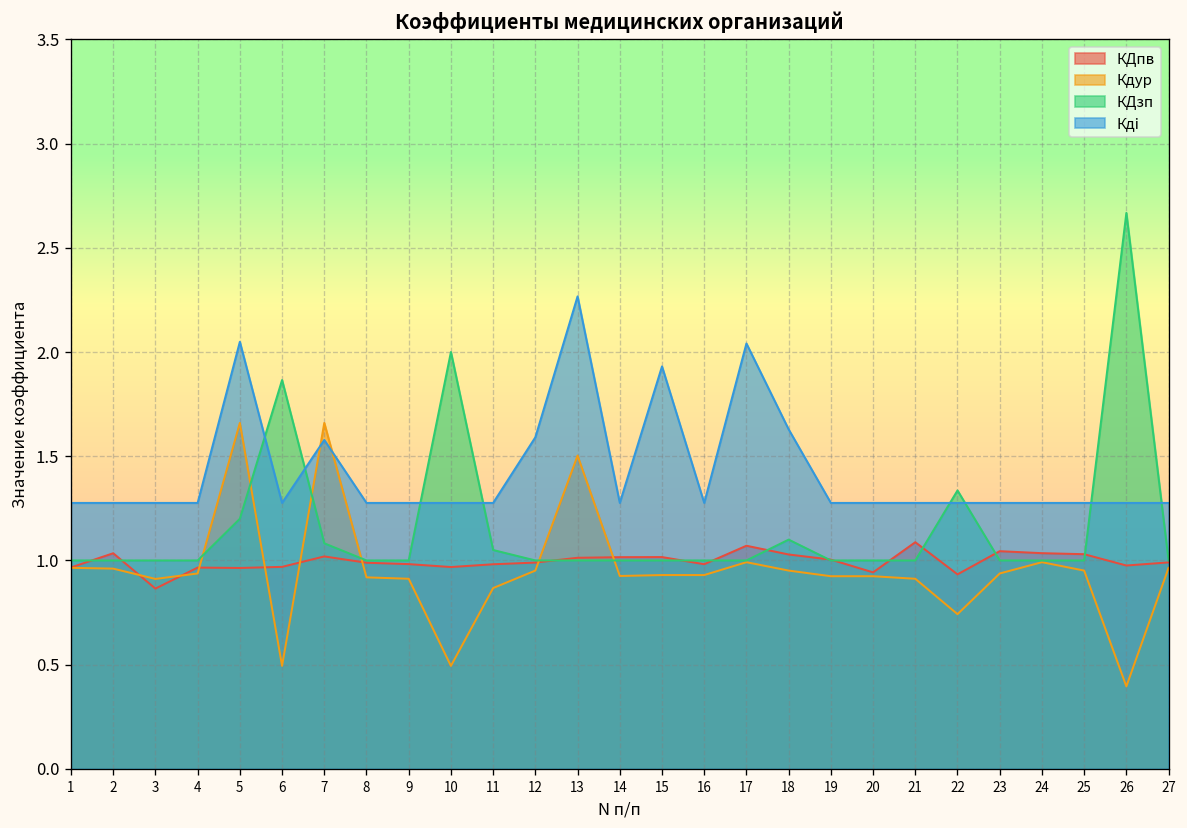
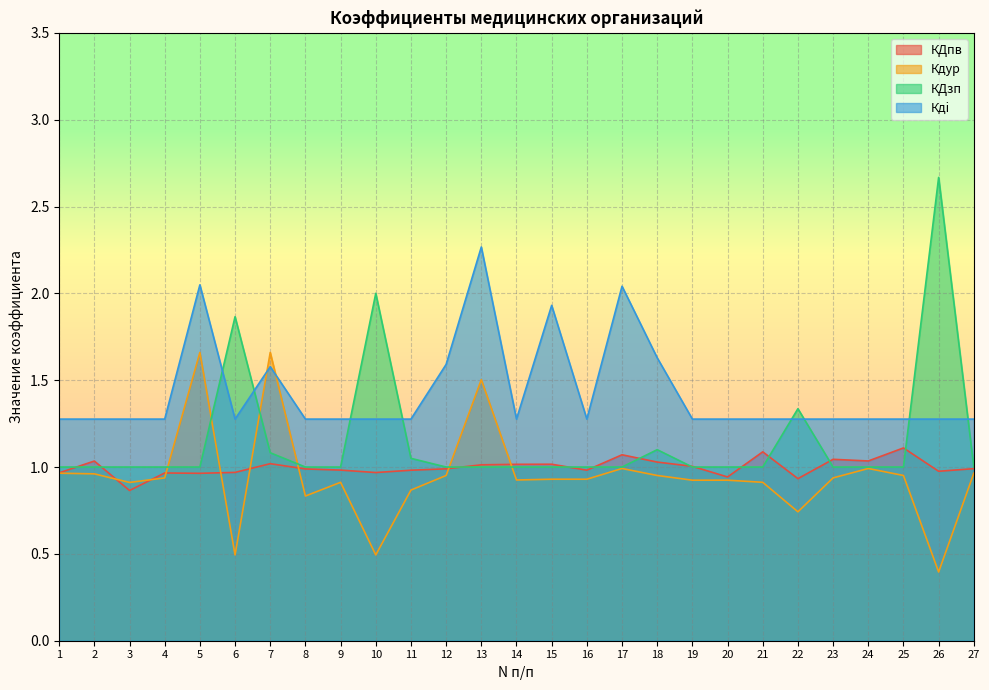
  {
    "КДпв": {
      "2": 1.03,
      "3": 0.87,
      "4": 0.97,
      "5": 0.96,
      "6": 0.97,
      "7": 1.02,
      "9": 0.98,
      "10": 0.97,
      "11": 0.98,
      "14": 1.02,
      "15": 1.02,
      "16": 0.98,
      "17": 1.07,
      "18": 1.03,
      "20": 0.94,
      "21": 1.09,
      "22": 0.93,
      "23": 1.04,
      "24": 1.03,
-     "25": 1.03,
+     "25": 1.11,
      "26": 0.98
    },
    "Кдур": {
      "2": 0.96,
      "3": 0.91,
      "4": 0.94,
      "5": 1.66,
      "6": 0.49,
      "7": 1.66,
-     "8": 0.92,
+     "8": 0.83,
      "9": 0.91,
      "10": 0.49,
      "11": 0.87,
      "12": 0.95,
      "13": 1.50,
      "14": 0.93,
      "15": 0.93,
      "16": 0.93,
      "18": 0.95,
      "19": 0.92,
      "20": 0.92,
      "21": 0.91,
      "22": 0.74,
      "23": 0.94,
      "25": 0.95,
      "26": 0.40,
      "27": 0.96
    },
    "КДзп": {
      "1": 1.0,
      "2": 1.0,
      "3": 1.0,
      "4": 1.0,
-     "5": 1.2,
+     "5": 1.0,
      "6": 1.87,
      "7": 1.08,
      "9": 1.0,
      "10": 2.0,
      "11": 1.05,
      "14": 1.0,
      "15": 1.0,
      "16": 1.0,
      "18": 1.1,
      "20": 1.0,
      "21": 1.0,
      "22": 1.34,
      "23": 1.0,
      "25": 1.0,
      "26": 2.67
    },
    "Кдi": {
      "1": 1.28,
      "2": 1.28,
      "3": 1.28,
      "4": 1.28,
      "5": 2.05,
      "6": 1.28,
      "7": 1.58,
      "8": 1.28,
      "9": 1.28,
      "10": 1.28,
      "11": 1.28,
      "12": 1.59,
      "13": 2.27,
      "14": 1.28,
      "15": 1.93,
      "16": 1.28,
      "17": 2.04,
      "18": 1.63,
      "19": 1.28,
      "20": 1.28,
      "21": 1.28,
      "22": 1.28,
      "23": 1.28,
      "24": 1.28,
      "25": 1.28,
      "26": 1.28,
      "27": 1.28
    }
  }
